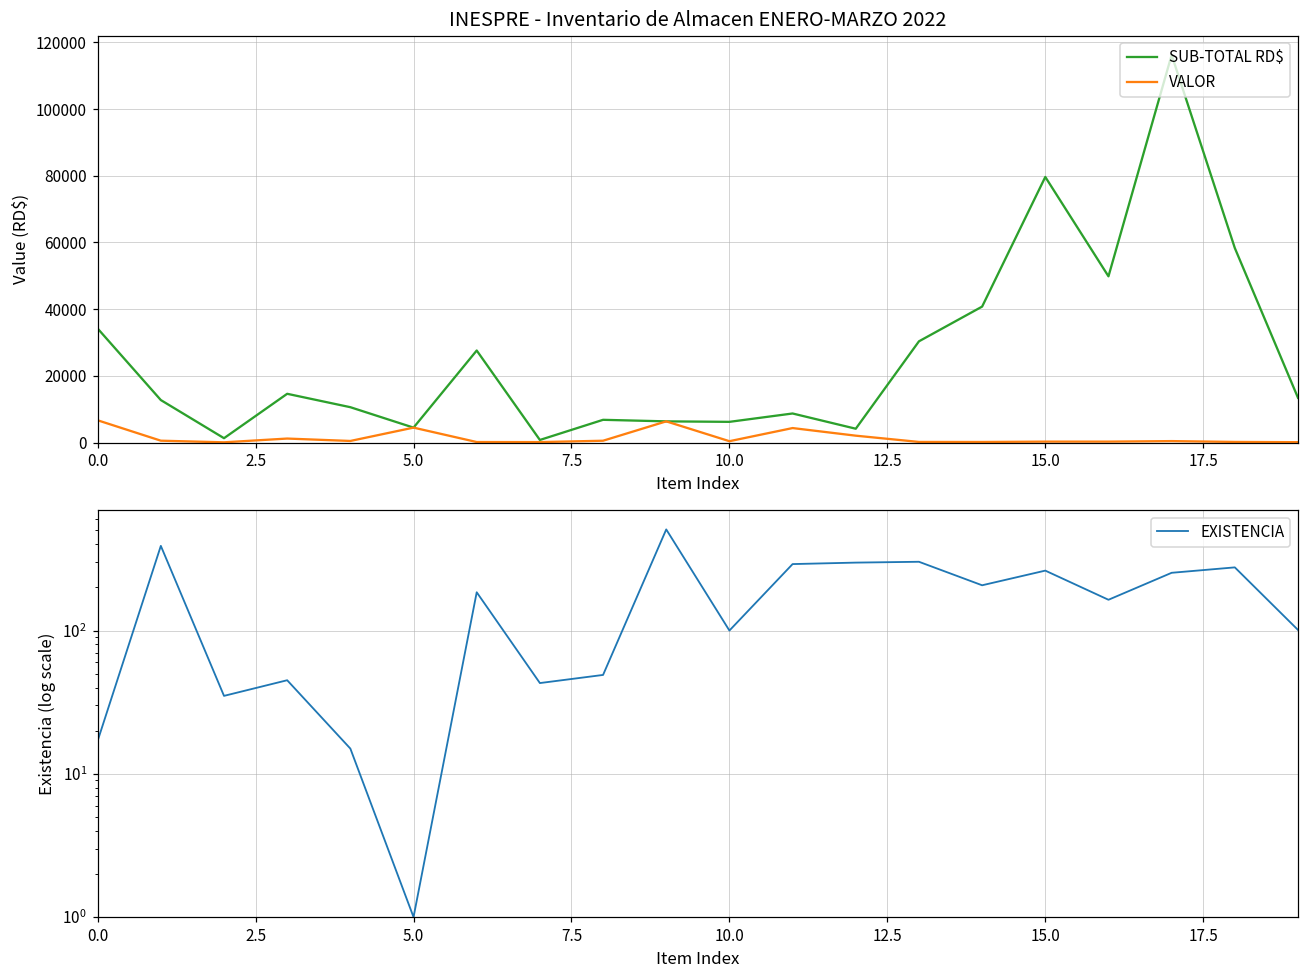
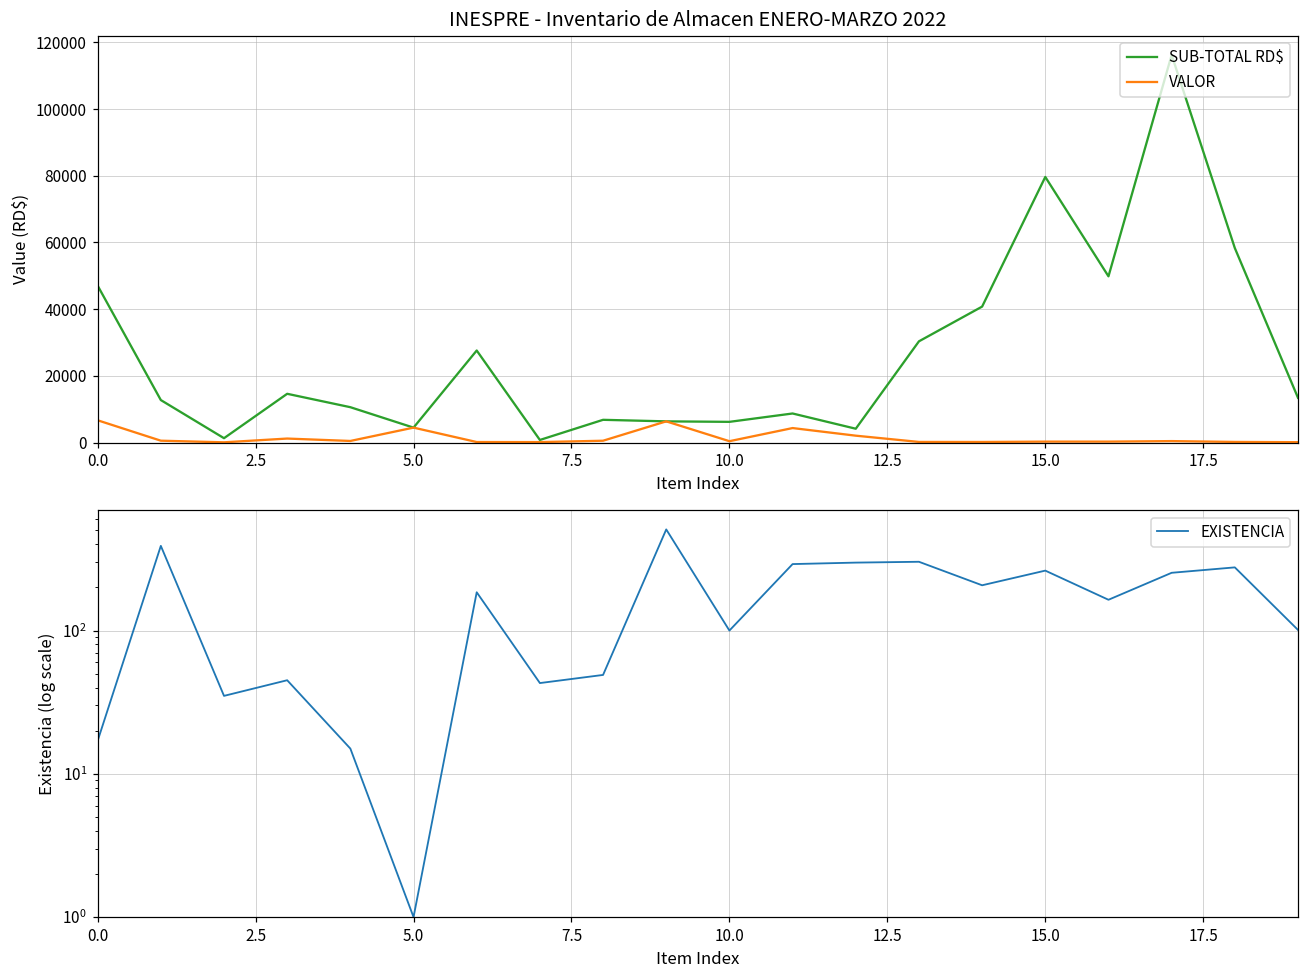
  {
    "INESPRE - Inventario de Almacen ENERO-MARZO 2022": {
      "SUB-TOTAL RD$": {
-       "0.0": 34000,
+       "0.0": 47000,
        "10.0": 6000,
        "15.0": 80000
      },
      "VALOR": {
        "0.0": 7000,
        "10.0": 0,
        "15.0": 0
      }
    }
  }
